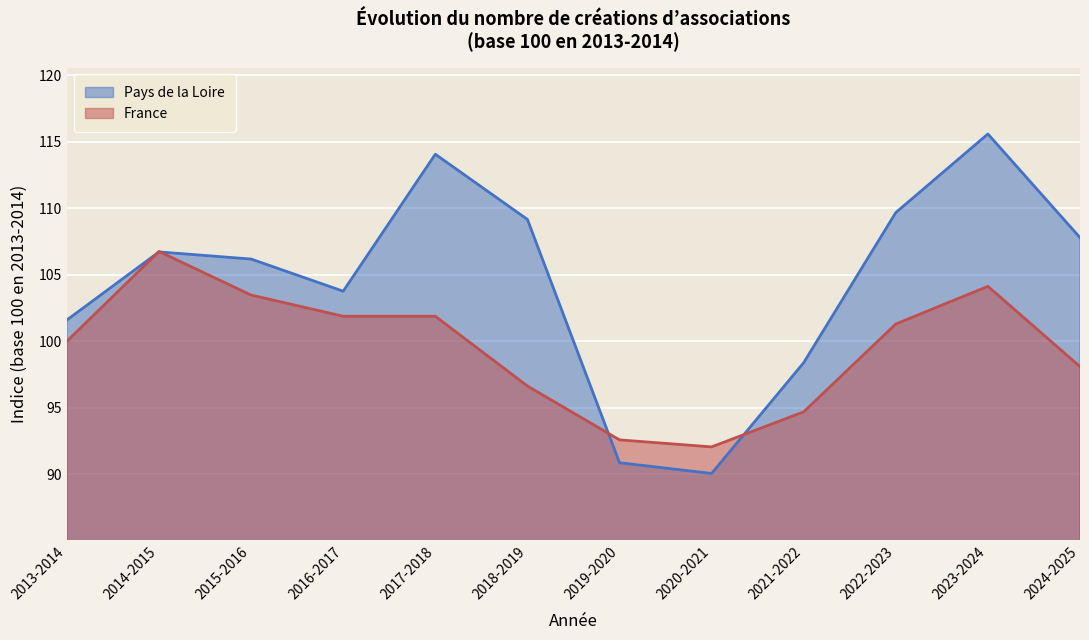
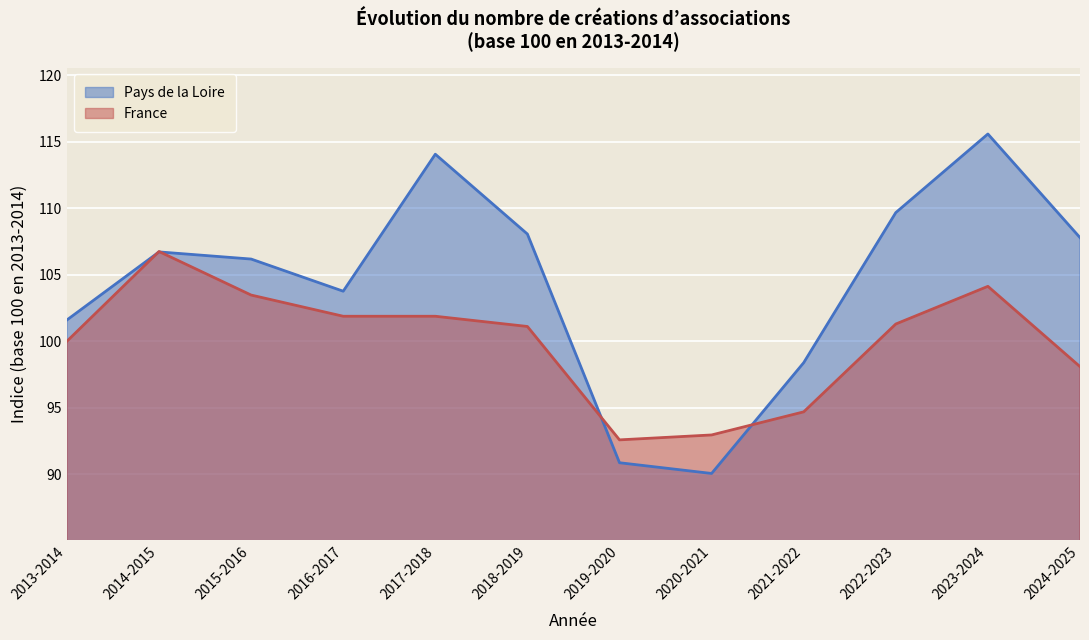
  {
    "Pays de la Loire": {
      "2013-2014": 101.6,
      "2015-2016": 106.2,
      "2016-2017": 103.8,
      "2017-2018": 114.1,
-     "2018-2019": 109.2,
+     "2018-2019": 108.1,
      "2019-2020": 90.9,
      "2020-2021": 90.1,
      "2021-2022": 98.4,
      "2022-2023": 109.7,
      "2023-2024": 115.6,
      "2024-2025": 107.8
    },
    "France": {
      "2013-2014": 100.0,
      "2015-2016": 103.5,
      "2016-2017": 101.9,
      "2017-2018": 101.9,
-     "2018-2019": 96.6,
+     "2018-2019": 101.1,
      "2019-2020": 92.6,
-     "2020-2021": 92.1,
+     "2020-2021": 93.0,
      "2021-2022": 94.7,
      "2022-2023": 101.3,
      "2023-2024": 104.1,
      "2024-2025": 98.1
    }
  }
